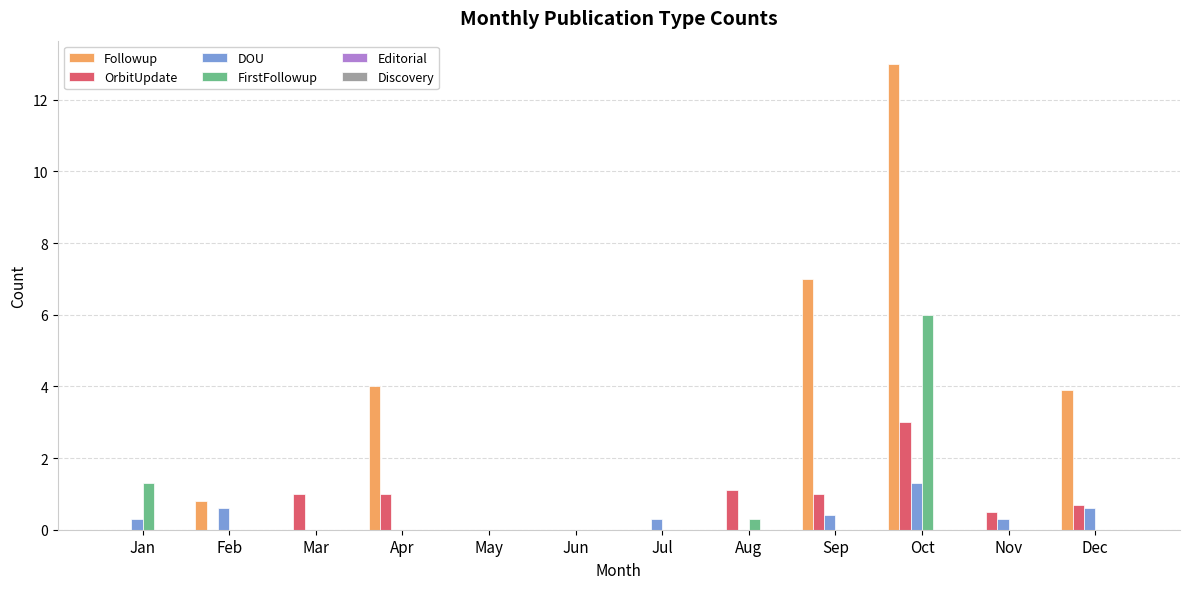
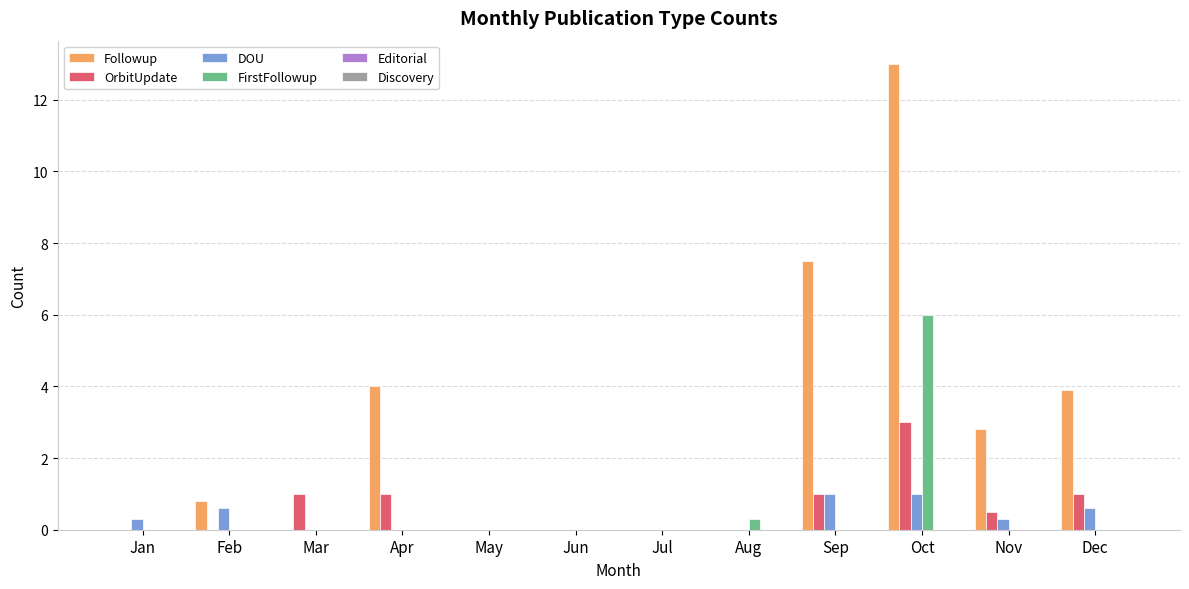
  {
    "Followup": {
      "Jan": 0.0,
      "Feb": 0.8,
      "Mar": 0.0,
      "Apr": 4.0,
      "May": 0.0,
      "Jun": 0.0,
      "Jul": 0.0,
      "Aug": 0.0,
-     "Sep": 7.0,
+     "Sep": 7.5,
      "Oct": 13.0,
-     "Nov": 0.0,
+     "Nov": 2.8,
      "Dec": 3.9
    },
    "OrbitUpdate": {
      "Jan": 0.0,
      "Feb": 0.0,
      "Mar": 1.0,
      "Apr": 1.0,
      "May": 0.0,
      "Jun": 0.0,
      "Jul": 0.0,
-     "Aug": 1.1,
+     "Aug": 0.0,
      "Sep": 1.0,
      "Oct": 3.0,
      "Nov": 0.5,
-     "Dec": 0.7
+     "Dec": 1.0
    },
    "DOU": {
      "Jan": 0.3,
      "Feb": 0.6,
      "Mar": 0.0,
      "Apr": 0.0,
      "May": 0.0,
      "Jun": 0.0,
-     "Jul": 0.3,
+     "Jul": 0.0,
      "Aug": 0.0,
-     "Sep": 0.4,
-     "Oct": 1.3,
+     "Sep": 1.0,
+     "Oct": 1.0,
      "Nov": 0.3,
      "Dec": 0.6
    },
    "FirstFollowup": {
-     "Jan": 1.3,
+     "Jan": 0.0,
      "Feb": 0.0,
      "Mar": 0.0,
      "Apr": 0.0,
      "May": 0.0,
      "Jun": 0.0,
      "Jul": 0.0,
      "Aug": 0.3,
      "Sep": 0.0,
      "Oct": 6.0,
      "Nov": 0.0,
      "Dec": 0.0
    },
    "Editorial": {
      "Jan": 0.0,
      "Feb": 0.0,
      "Mar": 0.0,
      "Apr": 0.0,
      "May": 0.0,
      "Jun": 0.0,
      "Jul": 0.0,
      "Aug": 0.0,
      "Sep": 0.0,
      "Oct": 0.0,
      "Nov": 0.0,
      "Dec": 0.0
    },
    "Discovery": {
      "Jan": 0.0,
      "Feb": 0.0,
      "Mar": 0.0,
      "Apr": 0.0,
      "May": 0.0,
      "Jun": 0.0,
      "Jul": 0.0,
      "Aug": 0.0,
      "Sep": 0.0,
      "Oct": 0.0,
      "Nov": 0.0,
      "Dec": 0.0
    }
  }
